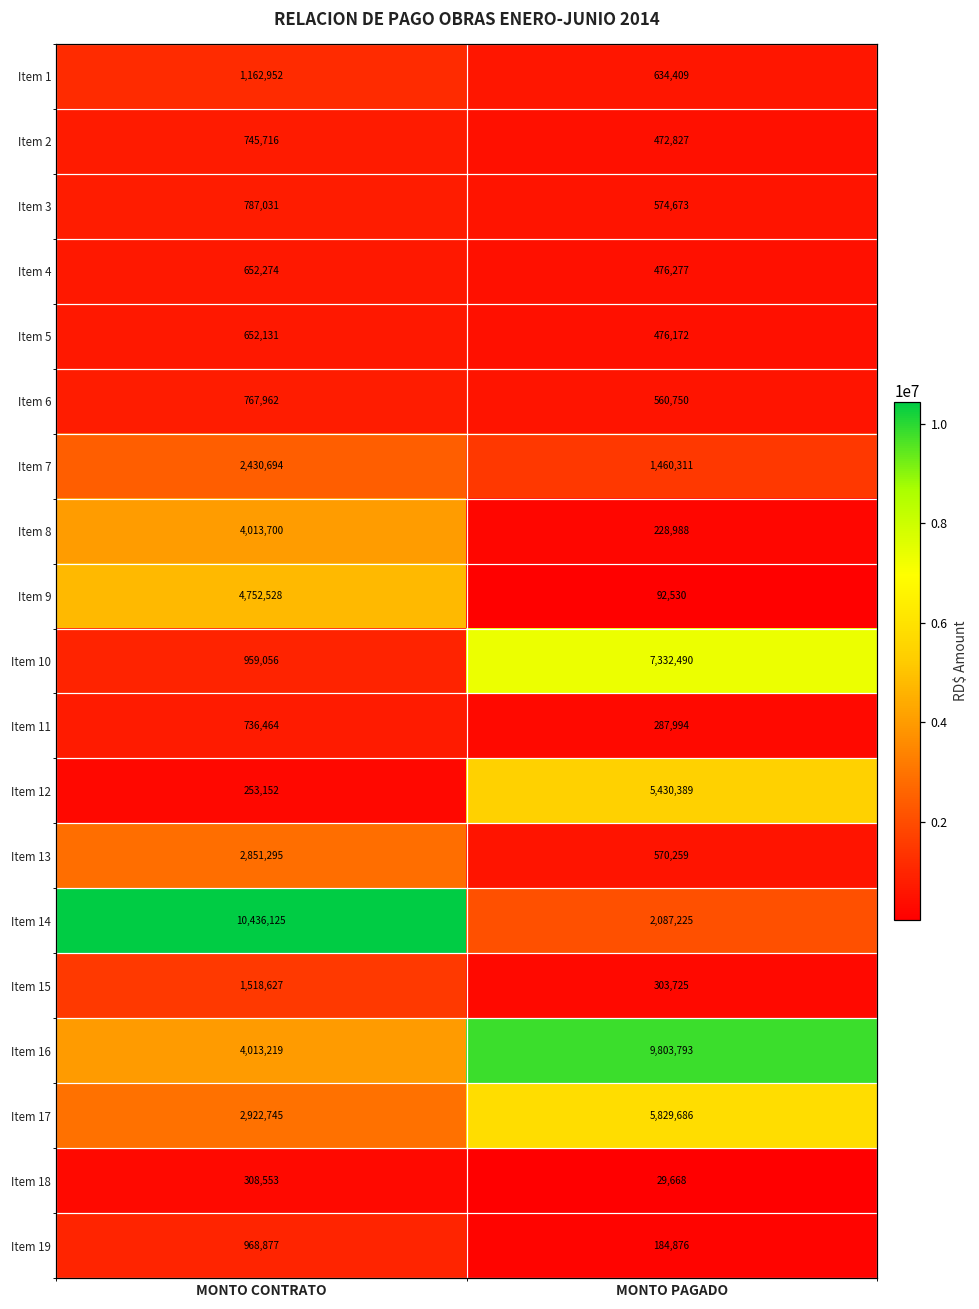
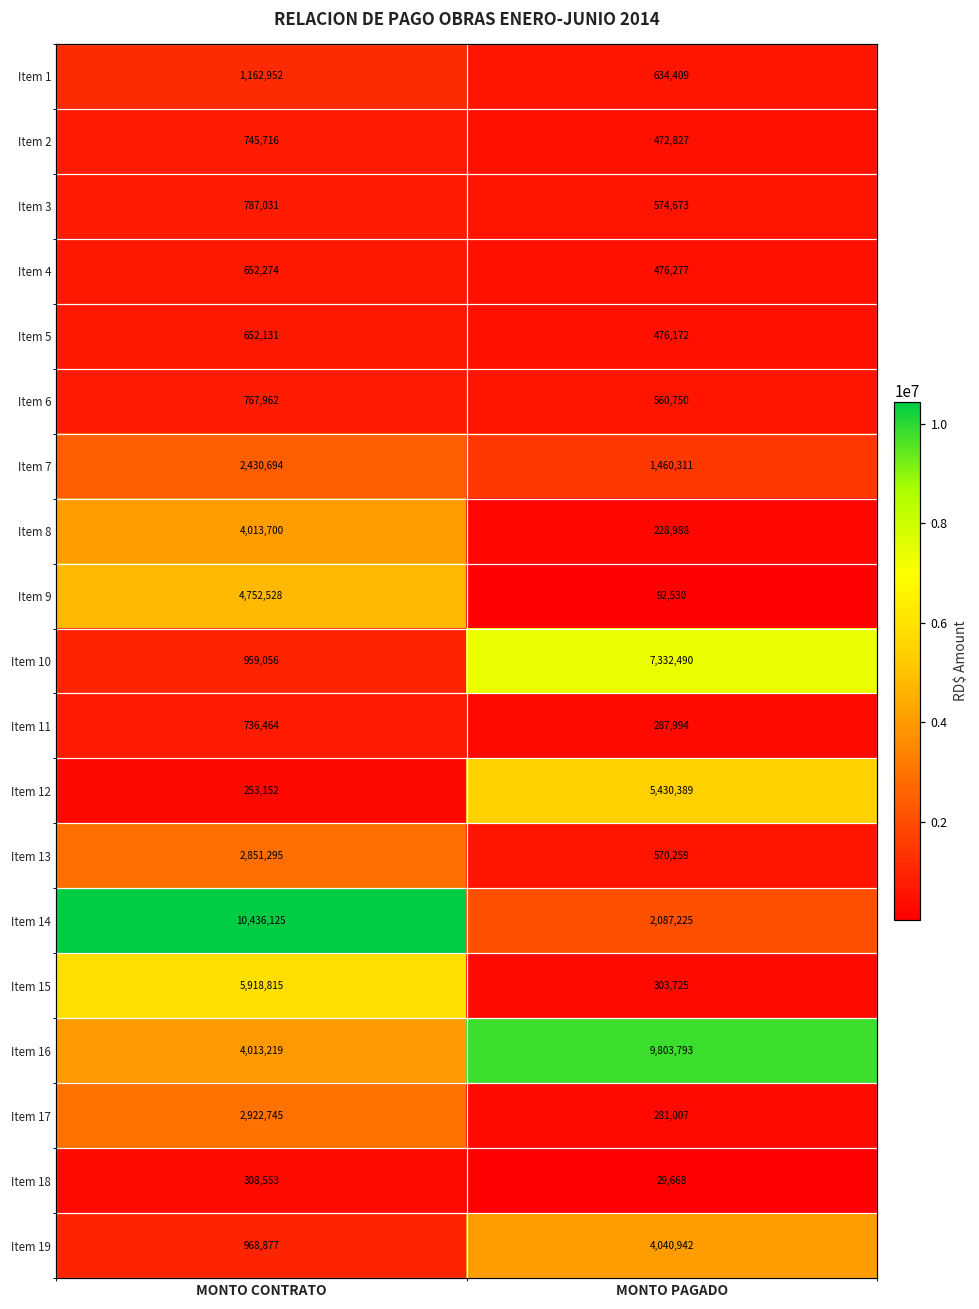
  {
    "Item 1": {
      "MONTO CONTRATO": "1,162,952",
      "MONTO PAGADO": "634,409"
    },
    "Item 2": {
      "MONTO CONTRATO": "745,716",
      "MONTO PAGADO": "472,827"
    },
    "Item 3": {
      "MONTO CONTRATO": "787,031",
      "MONTO PAGADO": "574,673"
    },
    "Item 4": {
      "MONTO CONTRATO": "652,274",
      "MONTO PAGADO": "476,277"
    },
    "Item 5": {
      "MONTO CONTRATO": "652,131",
      "MONTO PAGADO": "476,172"
    },
    "Item 6": {
      "MONTO CONTRATO": "767,962",
      "MONTO PAGADO": "560,750"
    },
    "Item 7": {
      "MONTO CONTRATO": "2,430,694",
      "MONTO PAGADO": "1,460,311"
    },
    "Item 8": {
      "MONTO CONTRATO": "4,013,700",
      "MONTO PAGADO": "228,988"
    },
    "Item 9": {
      "MONTO CONTRATO": "4,752,528",
      "MONTO PAGADO": "92,530"
    },
    "Item 10": {
      "MONTO CONTRATO": "959,056",
      "MONTO PAGADO": "7,332,490"
    },
    "Item 11": {
      "MONTO CONTRATO": "736,464",
      "MONTO PAGADO": "287,994"
    },
    "Item 12": {
      "MONTO CONTRATO": "253,152",
      "MONTO PAGADO": "5,430,389"
    },
    "Item 13": {
      "MONTO CONTRATO": "2,851,295",
      "MONTO PAGADO": "570,259"
    },
    "Item 14": {
      "MONTO CONTRATO": "10,436,125",
      "MONTO PAGADO": "2,087,225"
    },
    "Item 15": {
-     "MONTO CONTRATO": "1,518,627",
+     "MONTO CONTRATO": "5,918,815",
      "MONTO PAGADO": "303,725"
    },
    "Item 16": {
      "MONTO CONTRATO": "4,013,219",
      "MONTO PAGADO": "9,803,793"
    },
    "Item 17": {
      "MONTO CONTRATO": "2,922,745",
-     "MONTO PAGADO": "5,829,686"
+     "MONTO PAGADO": "281,007"
    },
    "Item 18": {
      "MONTO CONTRATO": "308,553",
      "MONTO PAGADO": "29,668"
    },
    "Item 19": {
      "MONTO CONTRATO": "968,877",
-     "MONTO PAGADO": "184,876"
+     "MONTO PAGADO": "4,040,942"
    }
  }
